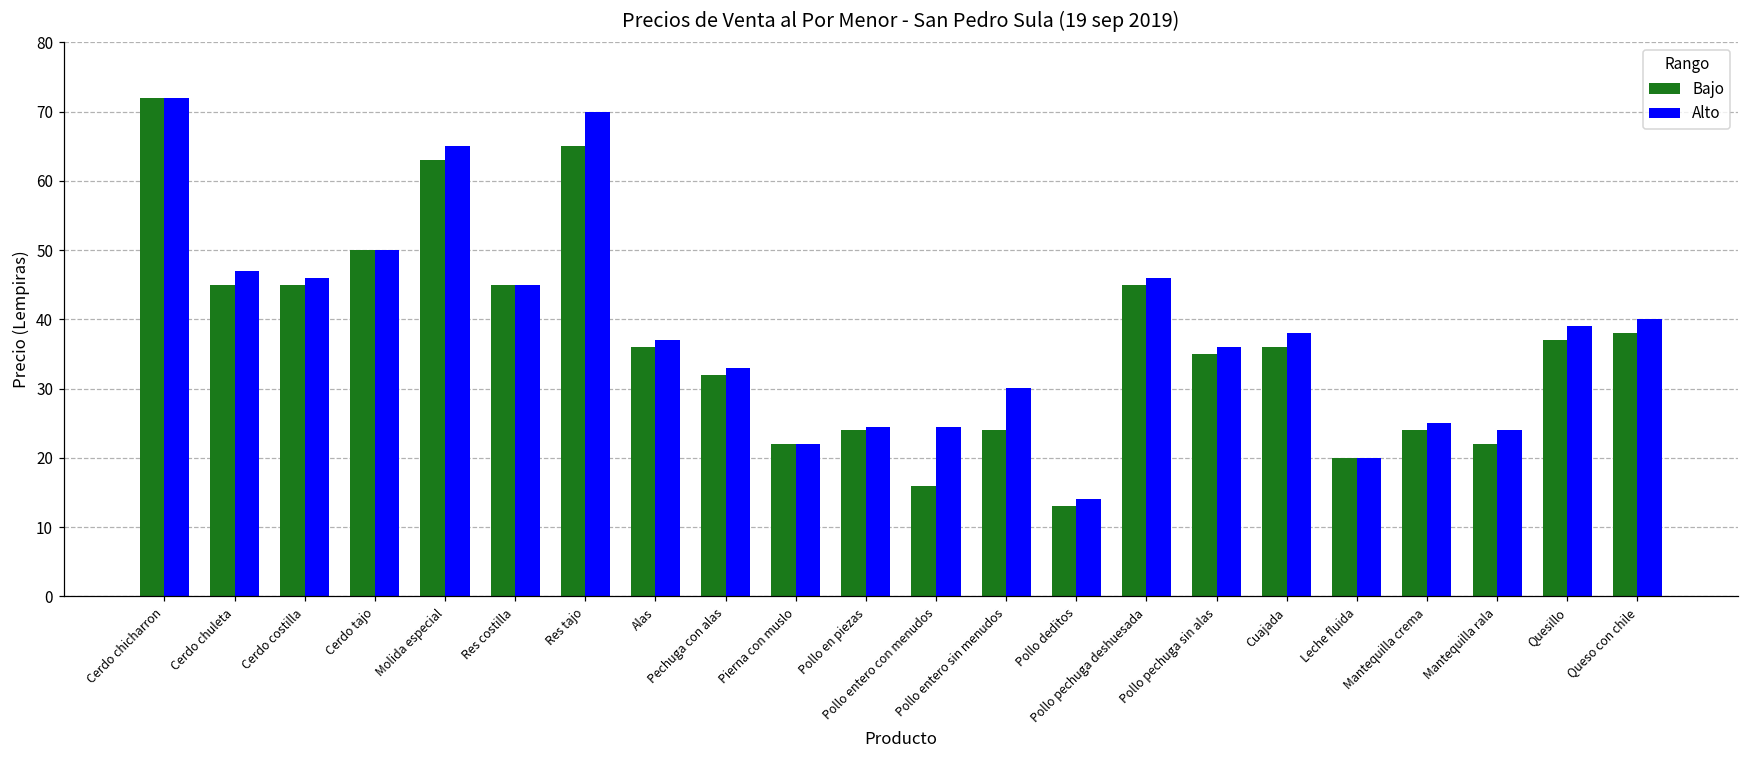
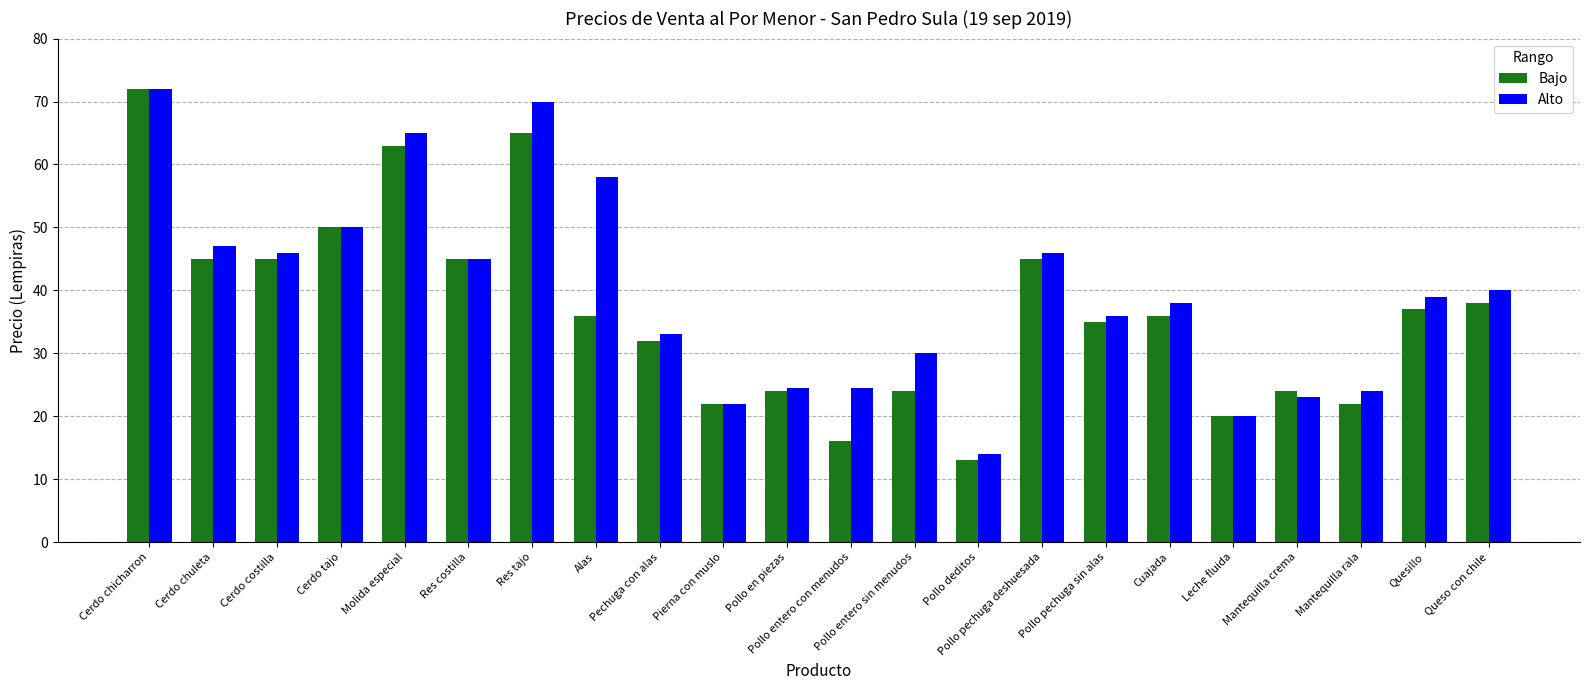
  {
    "Bajo": {
      "Cerdo chicharron": 72,
      "Cerdo chuleta": 45,
      "Cerdo costilla": 45,
      "Cerdo tajo": 50,
      "Molida especial": 63,
      "Res costilla": 45,
      "Res tajo": 65,
      "Alas": 36,
      "Pechuga con alas": 32,
      "Pierna con muslo": 22,
      "Pollo en piezas": 24,
      "Pollo entero con menudos": 16,
      "Pollo entero sin menudos": 24,
      "Pollo deditos": 13,
      "Pollo pechuga deshuesada": 45,
      "Pollo pechuga sin alas": 35,
      "Cuajada": 36,
      "Leche fluida": 20,
      "Mantequilla crema": 24,
      "Mantequilla rala": 22,
      "Quesillo": 37,
      "Queso con chile": 38
    },
    "Alto": {
      "Cerdo chicharron": 72,
      "Cerdo chuleta": 47,
      "Cerdo costilla": 46,
      "Cerdo tajo": 50,
      "Molida especial": 65,
      "Res costilla": 45,
      "Res tajo": 70,
-     "Alas": 37,
+     "Alas": 58,
      "Pechuga con alas": 33,
      "Pierna con muslo": 22,
      "Pollo en piezas": 25,
      "Pollo entero con menudos": 25,
      "Pollo entero sin menudos": 30,
      "Pollo deditos": 14,
      "Pollo pechuga deshuesada": 46,
      "Pollo pechuga sin alas": 36,
      "Cuajada": 38,
      "Leche fluida": 20,
-     "Mantequilla crema": 25,
+     "Mantequilla crema": 23,
      "Mantequilla rala": 24,
      "Quesillo": 39,
      "Queso con chile": 40
    }
  }
